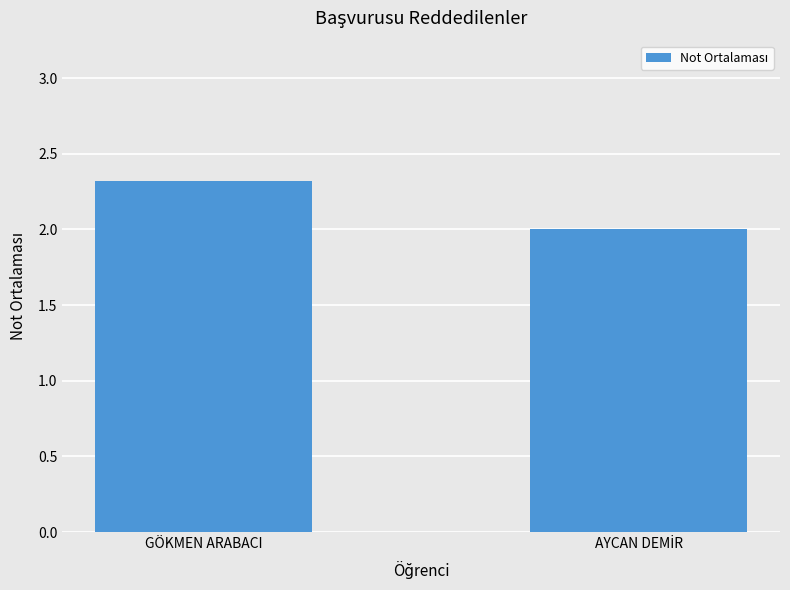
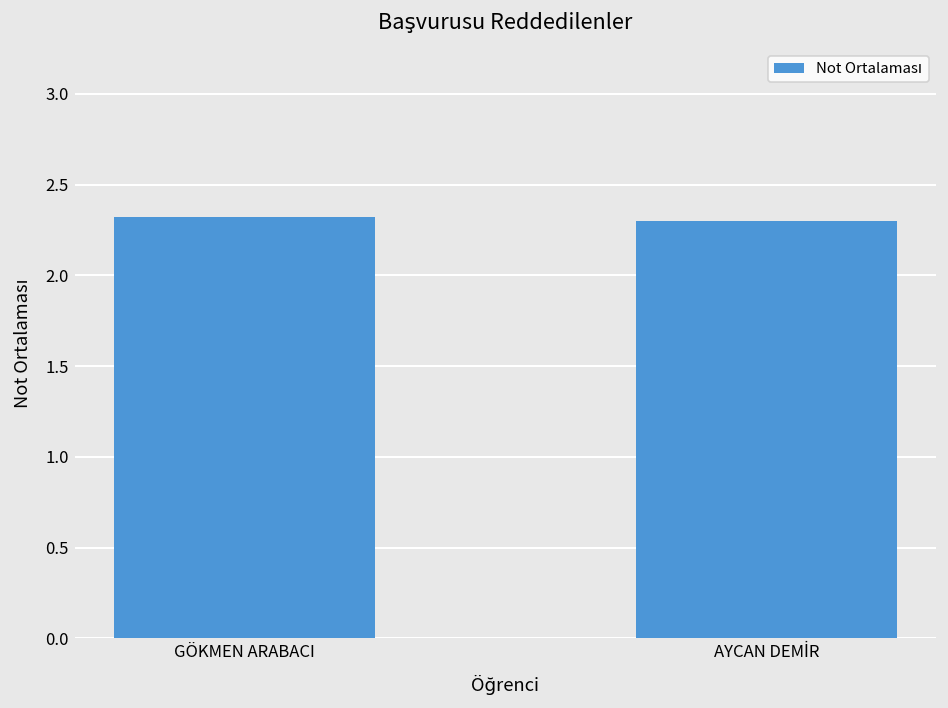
  {
    "GÖKMEN ARABACI": 2.32,
-   "AYCAN DEMİR": 2.0
+   "AYCAN DEMİR": 2.3
  }
